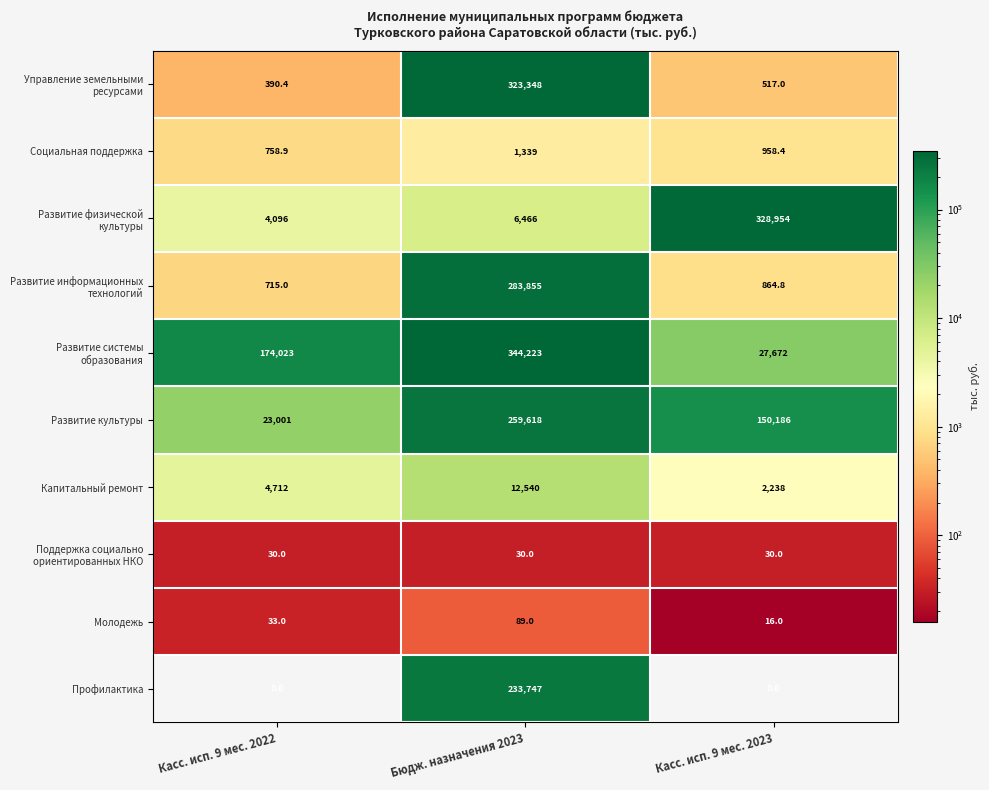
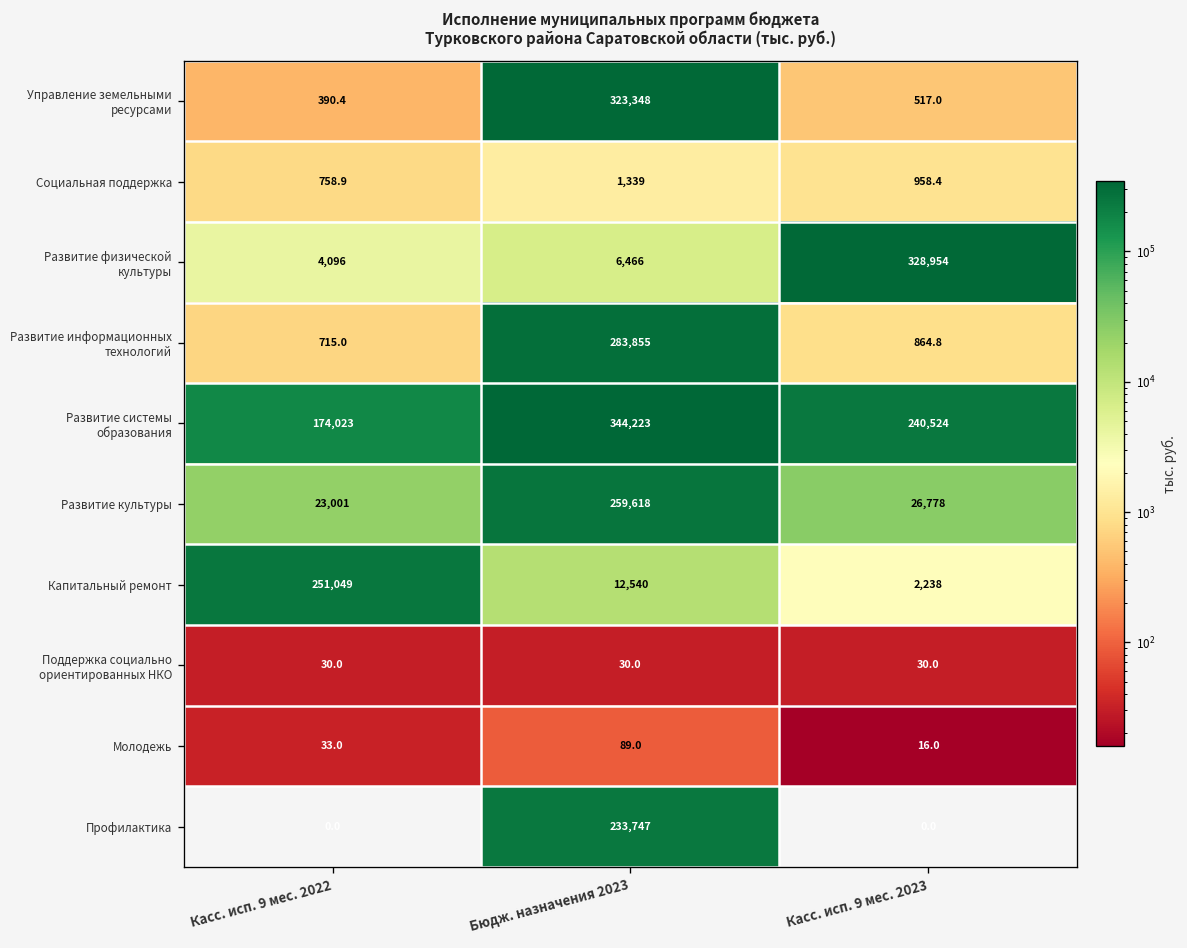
  {
    "Управление земельными ресурсами": {
      "Касс. исп. 9 мес. 2022": "390.4",
      "Бюдж. назначения 2023": "323,348",
      "Касс. исп. 9 мес. 2023": "517.0"
    },
    "Социальная поддержка": {
      "Касс. исп. 9 мес. 2022": "758.9",
      "Бюдж. назначения 2023": "1,339",
      "Касс. исп. 9 мес. 2023": "958.4"
    },
    "Развитие физической культуры": {
      "Касс. исп. 9 мес. 2022": "4,096",
      "Бюдж. назначения 2023": "6,466",
      "Касс. исп. 9 мес. 2023": "328,954"
    },
    "Развитие информационных технологий": {
      "Касс. исп. 9 мес. 2022": "715.0",
      "Бюдж. назначения 2023": "283,855",
      "Касс. исп. 9 мес. 2023": "864.8"
    },
    "Развитие системы образования": {
      "Касс. исп. 9 мес. 2022": "174,023",
      "Бюдж. назначения 2023": "344,223",
-     "Касс. исп. 9 мес. 2023": "27,672"
+     "Касс. исп. 9 мес. 2023": "240,524"
    },
    "Развитие культуры": {
      "Касс. исп. 9 мес. 2022": "23,001",
      "Бюдж. назначения 2023": "259,618",
-     "Касс. исп. 9 мес. 2023": "150,186"
+     "Касс. исп. 9 мес. 2023": "26,778"
    },
    "Капитальный ремонт": {
-     "Касс. исп. 9 мес. 2022": "4,712",
+     "Касс. исп. 9 мес. 2022": "251,049",
      "Бюдж. назначения 2023": "12,540",
      "Касс. исп. 9 мес. 2023": "2,238"
    },
    "Поддержка социально ориентированных НКО": {
      "Касс. исп. 9 мес. 2022": "30.0",
      "Бюдж. назначения 2023": "30.0",
      "Касс. исп. 9 мес. 2023": "30.0"
    },
    "Молодежь": {
      "Касс. исп. 9 мес. 2022": "33.0",
      "Бюдж. назначения 2023": "89.0",
      "Касс. исп. 9 мес. 2023": "16.0"
    },
    "Профилактика": {
      "Бюдж. назначения 2023": "233,747"
    }
  }
